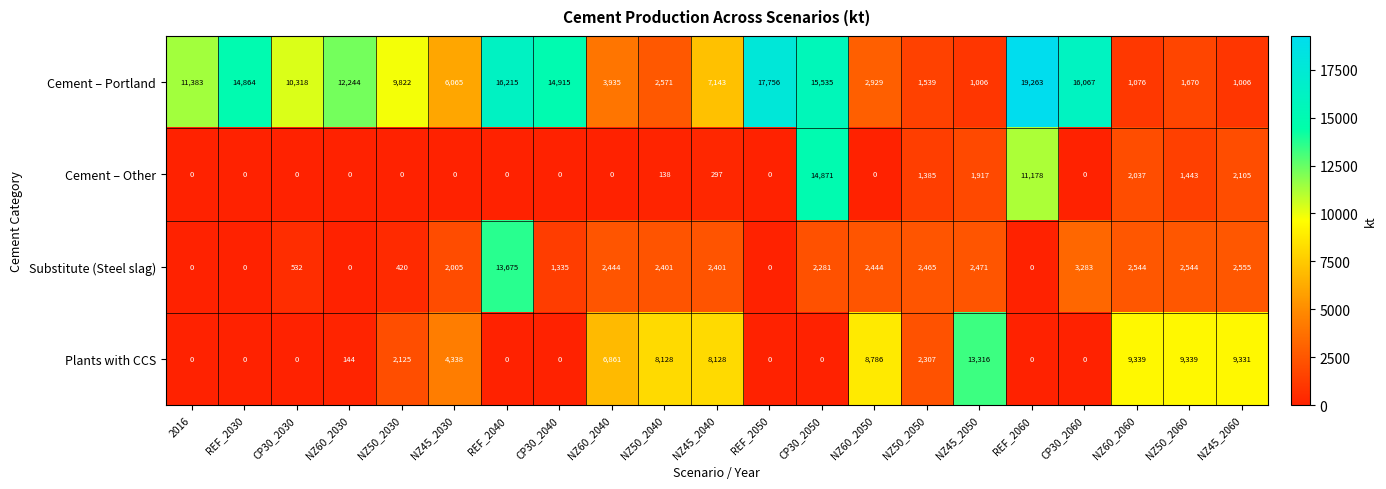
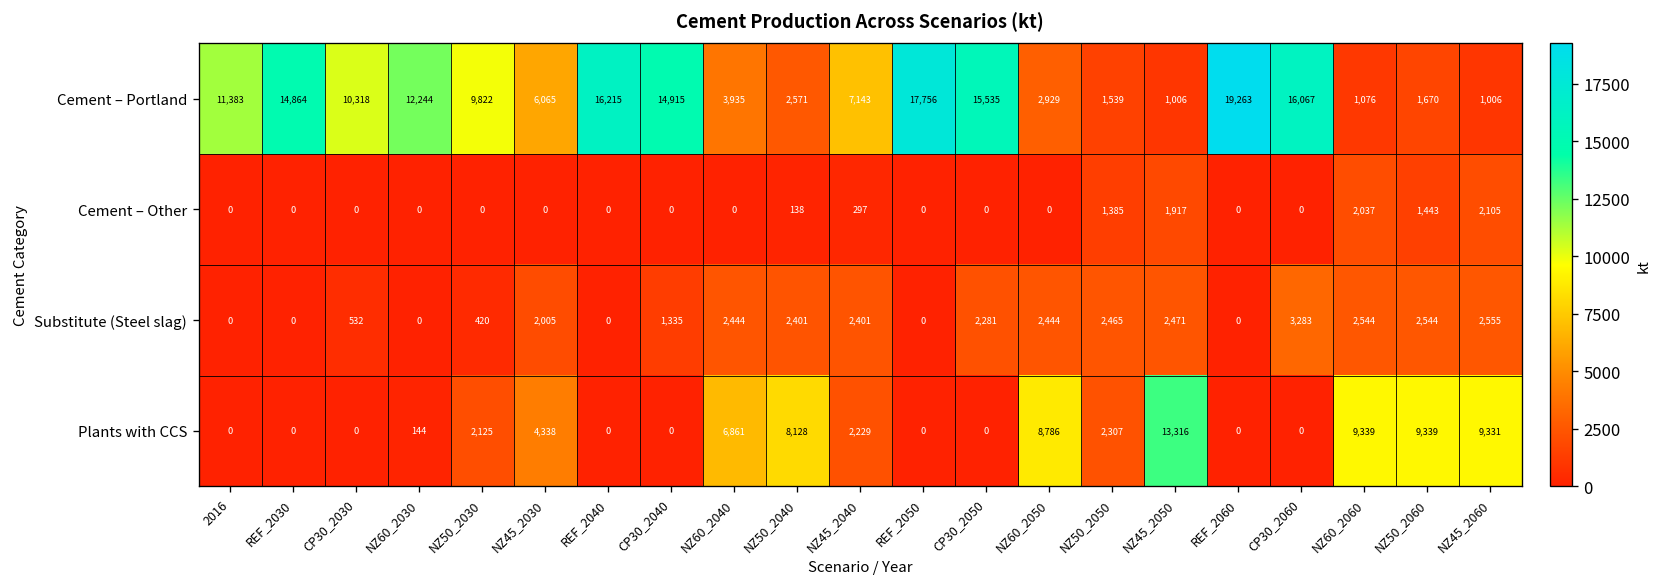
  {
    "Cement – Portland": {
      "2016": "11,383",
      "REF_2030": "14,864",
      "CP30_2030": "10,318",
      "NZ60_2030": "12,244",
      "NZ50_2030": "9,822",
      "NZ45_2030": "6,065",
      "REF_2040": "16,215",
      "CP30_2040": "14,915",
      "NZ60_2040": "3,935",
      "NZ50_2040": "2,571",
      "NZ45_2040": "7,143",
      "REF_2050": "17,756",
      "CP30_2050": "15,535",
      "NZ60_2050": "2,929",
      "NZ50_2050": "1,539",
      "NZ45_2050": "1,006",
      "REF_2060": "19,263",
      "CP30_2060": "16,067",
      "NZ60_2060": "1,076",
      "NZ50_2060": "1,670",
      "NZ45_2060": "1,006"
    },
    "Cement – Other": {
      "2016": "0",
      "REF_2030": "0",
      "CP30_2030": "0",
      "NZ60_2030": "0",
      "NZ50_2030": "0",
      "NZ45_2030": "0",
      "REF_2040": "0",
      "CP30_2040": "0",
      "NZ60_2040": "0",
      "NZ50_2040": "138",
      "NZ45_2040": "297",
      "REF_2050": "0",
-     "CP30_2050": "14,871",
+     "CP30_2050": "0",
      "NZ60_2050": "0",
      "NZ50_2050": "1,385",
      "NZ45_2050": "1,917",
-     "REF_2060": "11,178",
+     "REF_2060": "0",
      "CP30_2060": "0",
      "NZ60_2060": "2,037",
      "NZ50_2060": "1,443",
      "NZ45_2060": "2,105"
    },
    "Substitute (Steel slag)": {
      "2016": "0",
      "REF_2030": "0",
      "CP30_2030": "532",
      "NZ60_2030": "0",
      "NZ50_2030": "420",
      "NZ45_2030": "2,005",
-     "REF_2040": "13,675",
+     "REF_2040": "0",
      "CP30_2040": "1,335",
      "NZ60_2040": "2,444",
      "NZ50_2040": "2,401",
      "NZ45_2040": "2,401",
      "REF_2050": "0",
      "CP30_2050": "2,281",
      "NZ60_2050": "2,444",
      "NZ50_2050": "2,465",
      "NZ45_2050": "2,471",
      "REF_2060": "0",
      "CP30_2060": "3,283",
      "NZ60_2060": "2,544",
      "NZ50_2060": "2,544",
      "NZ45_2060": "2,555"
    },
    "Plants with CCS": {
      "2016": "0",
      "REF_2030": "0",
      "CP30_2030": "0",
      "NZ60_2030": "144",
      "NZ50_2030": "2,125",
      "NZ45_2030": "4,338",
      "REF_2040": "0",
      "CP30_2040": "0",
      "NZ60_2040": "6,861",
      "NZ50_2040": "8,128",
-     "NZ45_2040": "8,128",
+     "NZ45_2040": "2,229",
      "REF_2050": "0",
      "CP30_2050": "0",
      "NZ60_2050": "8,786",
      "NZ50_2050": "2,307",
      "NZ45_2050": "13,316",
      "REF_2060": "0",
      "CP30_2060": "0",
      "NZ60_2060": "9,339",
      "NZ50_2060": "9,339",
      "NZ45_2060": "9,331"
    }
  }
